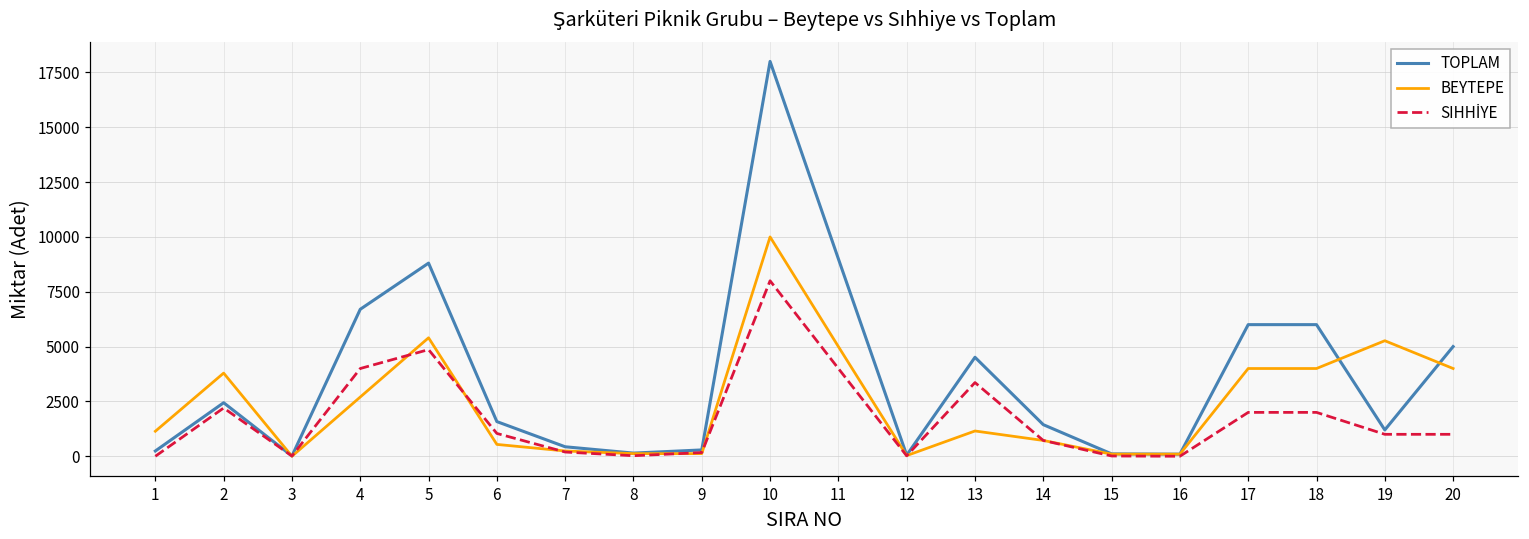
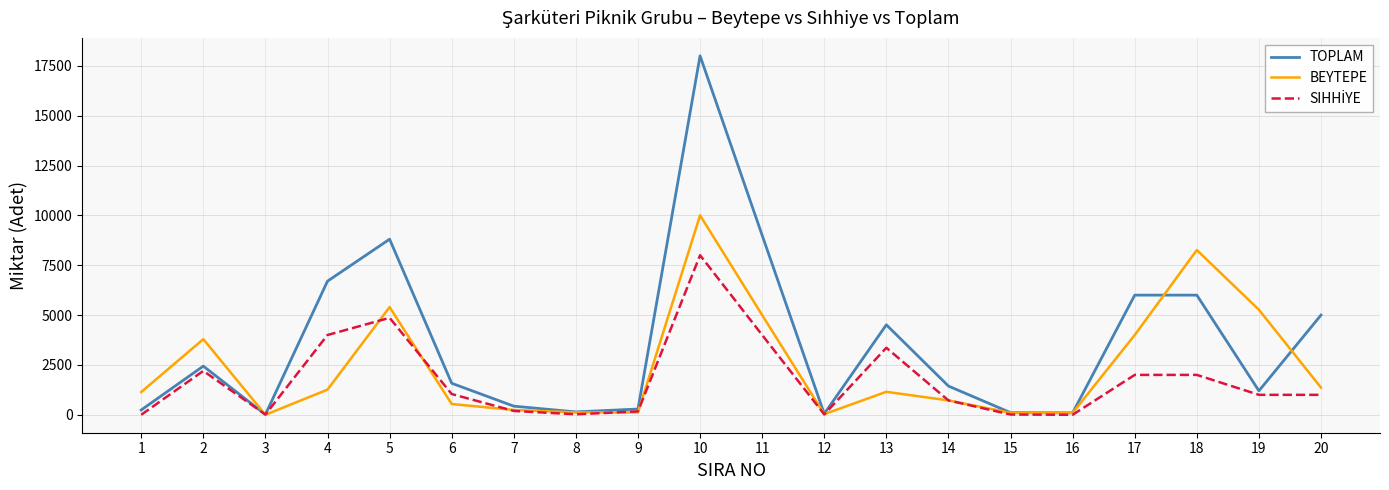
  {
    "TOPLAM": {
      "1": 200,
      "2": 2400,
      "4": 6700,
      "5": 8800,
      "6": 1600,
      "7": 400,
      "10": 18000,
      "11": 9000,
      "13": 4500,
      "14": 1400,
      "17": 6000,
      "18": 6000,
      "19": 1200,
      "20": 5000
    },
    "BEYTEPE": {
      "1": 1100,
      "2": 3800,
-     "4": 2700,
+     "4": 1300,
      "5": 5400,
      "6": 500,
      "10": 10000,
      "11": 5000,
      "13": 1200,
      "17": 4000,
-     "18": 4000,
+     "18": 8300,
      "19": 5300,
-     "20": 4000
+     "20": 1400
    },
    "SIHHİYE": {
      "1": 0,
      "2": 2200,
      "4": 4000,
      "5": 4900,
      "6": 1000,
      "10": 8000,
      "11": 4000,
      "13": 3400,
      "17": 2000,
      "18": 2000,
      "19": 1000,
      "20": 1000
    }
  }
